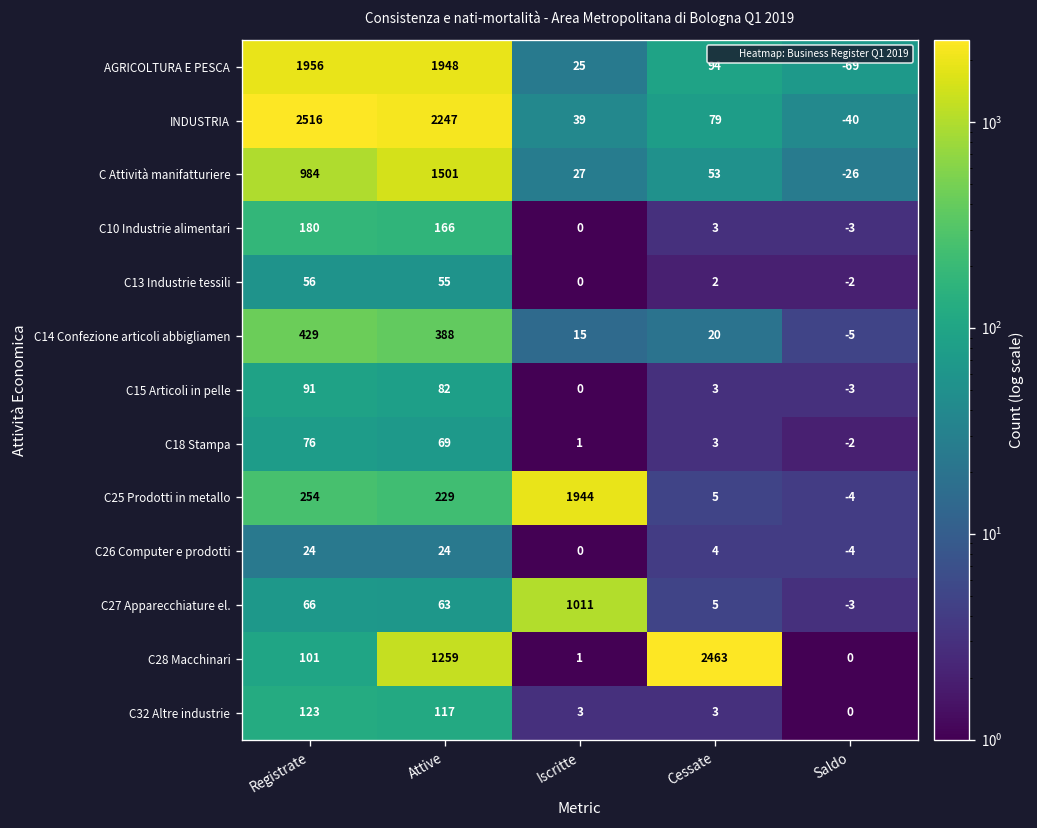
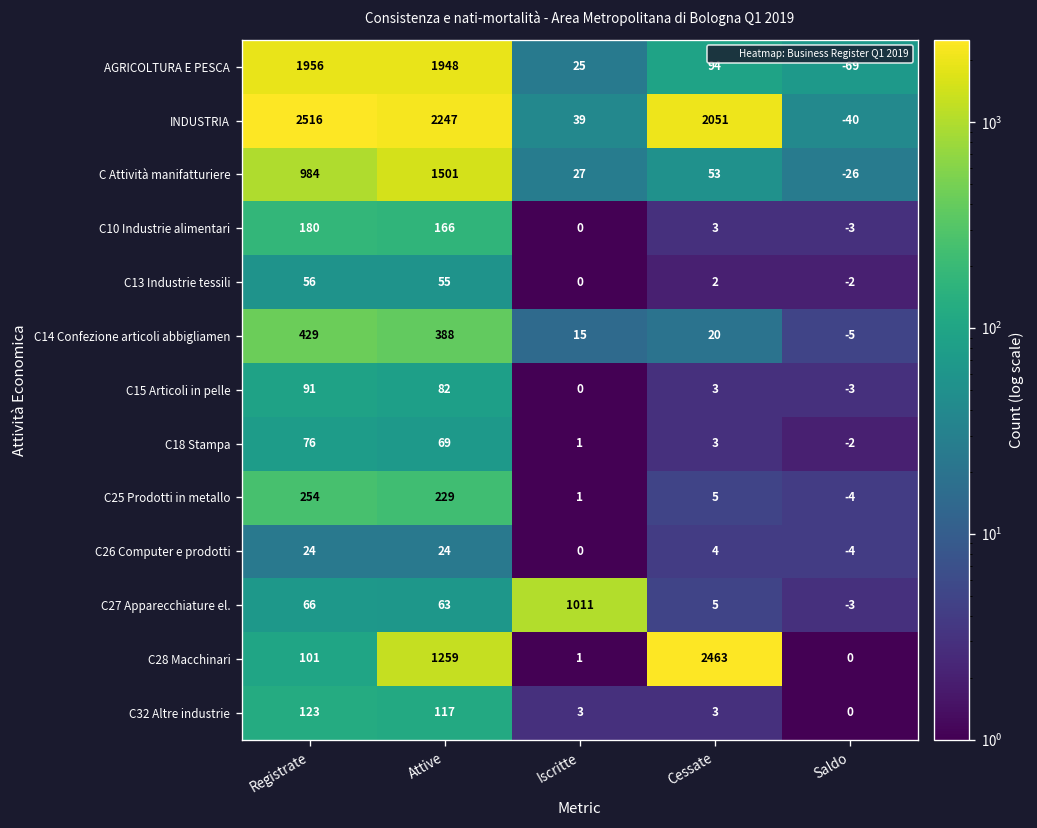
  {
    "AGRICOLTURA E PESCA": {
      "Registrate": 1956,
      "Attive": 1948,
      "Iscritte": 25
    },
    "INDUSTRIA": {
      "Registrate": 2516,
      "Attive": 2247,
      "Iscritte": 39,
-     "Cessate": 79,
+     "Cessate": 2051,
      "Saldo": -40
    },
    "C Attività manifatturiere": {
      "Registrate": 984,
      "Attive": 1501,
      "Iscritte": 27,
      "Cessate": 53,
      "Saldo": -26
    },
    "C10 Industrie alimentari": {
      "Registrate": 180,
      "Attive": 166,
      "Iscritte": 0,
      "Cessate": 3,
      "Saldo": -3
    },
    "C13 Industrie tessili": {
      "Registrate": 56,
      "Attive": 55,
      "Iscritte": 0,
      "Cessate": 2,
      "Saldo": -2
    },
    "C14 Confezione articoli abbigliamen": {
      "Registrate": 429,
      "Attive": 388,
      "Iscritte": 15,
      "Cessate": 20,
      "Saldo": -5
    },
    "C15 Articoli in pelle": {
      "Registrate": 91,
      "Attive": 82,
      "Iscritte": 0,
      "Cessate": 3,
      "Saldo": -3
    },
    "C18 Stampa": {
      "Registrate": 76,
      "Attive": 69,
      "Iscritte": 1,
      "Cessate": 3,
      "Saldo": -2
    },
    "C25 Prodotti in metallo": {
      "Registrate": 254,
      "Attive": 229,
-     "Iscritte": 1944,
+     "Iscritte": 1,
      "Cessate": 5,
      "Saldo": -4
    },
    "C26 Computer e prodotti": {
      "Registrate": 24,
      "Attive": 24,
      "Iscritte": 0,
      "Cessate": 4,
      "Saldo": -4
    },
    "C27 Apparecchiature el.": {
      "Registrate": 66,
      "Attive": 63,
      "Iscritte": 1011,
      "Cessate": 5,
      "Saldo": -3
    },
    "C28 Macchinari": {
      "Registrate": 101,
      "Attive": 1259,
      "Iscritte": 1,
      "Cessate": 2463,
      "Saldo": 0
    },
    "C32 Altre industrie": {
      "Registrate": 123,
      "Attive": 117,
      "Iscritte": 3,
      "Cessate": 3,
      "Saldo": 0
    }
  }
